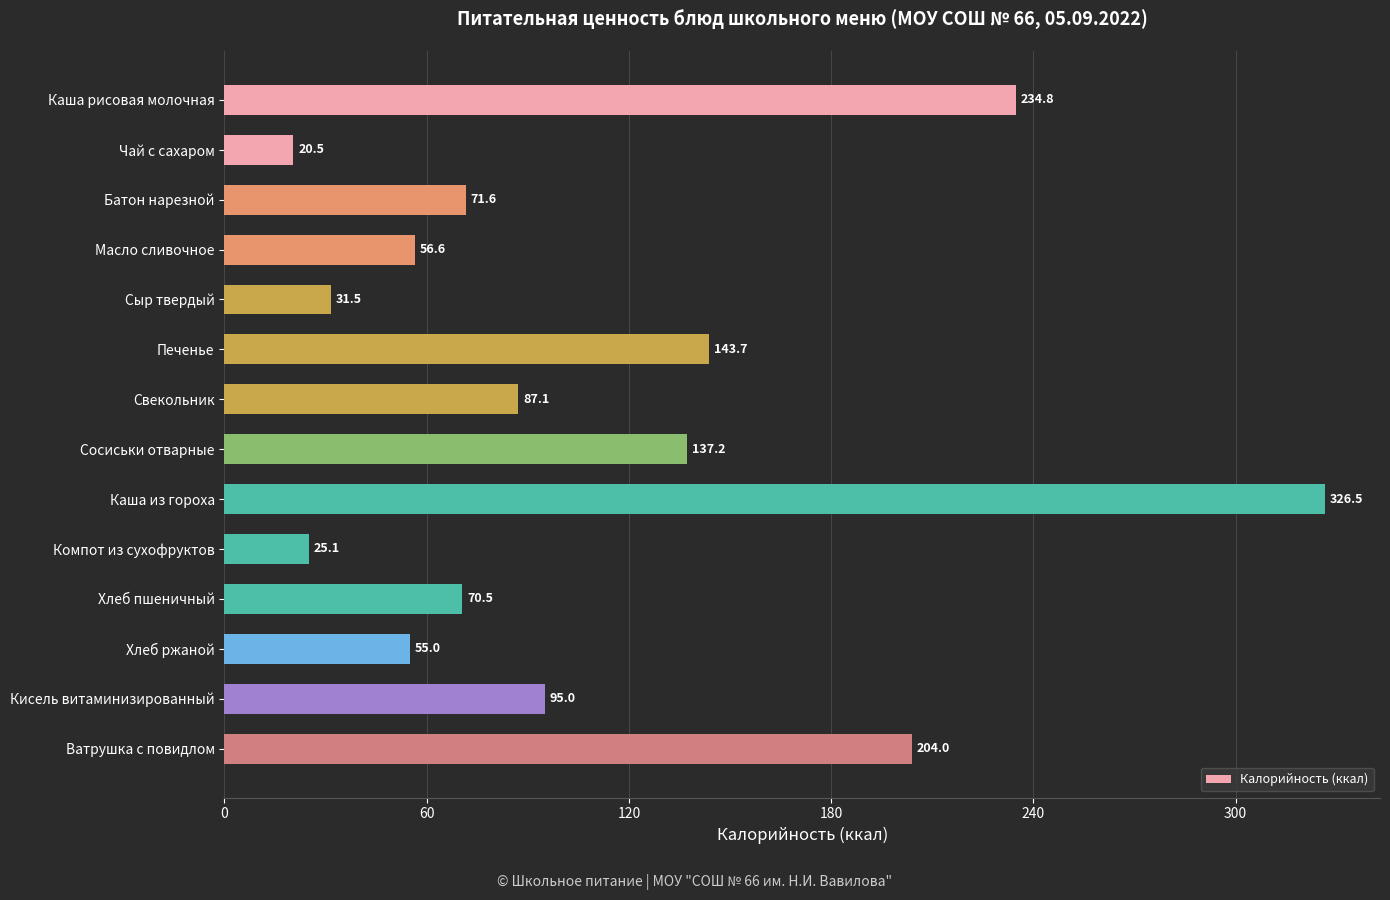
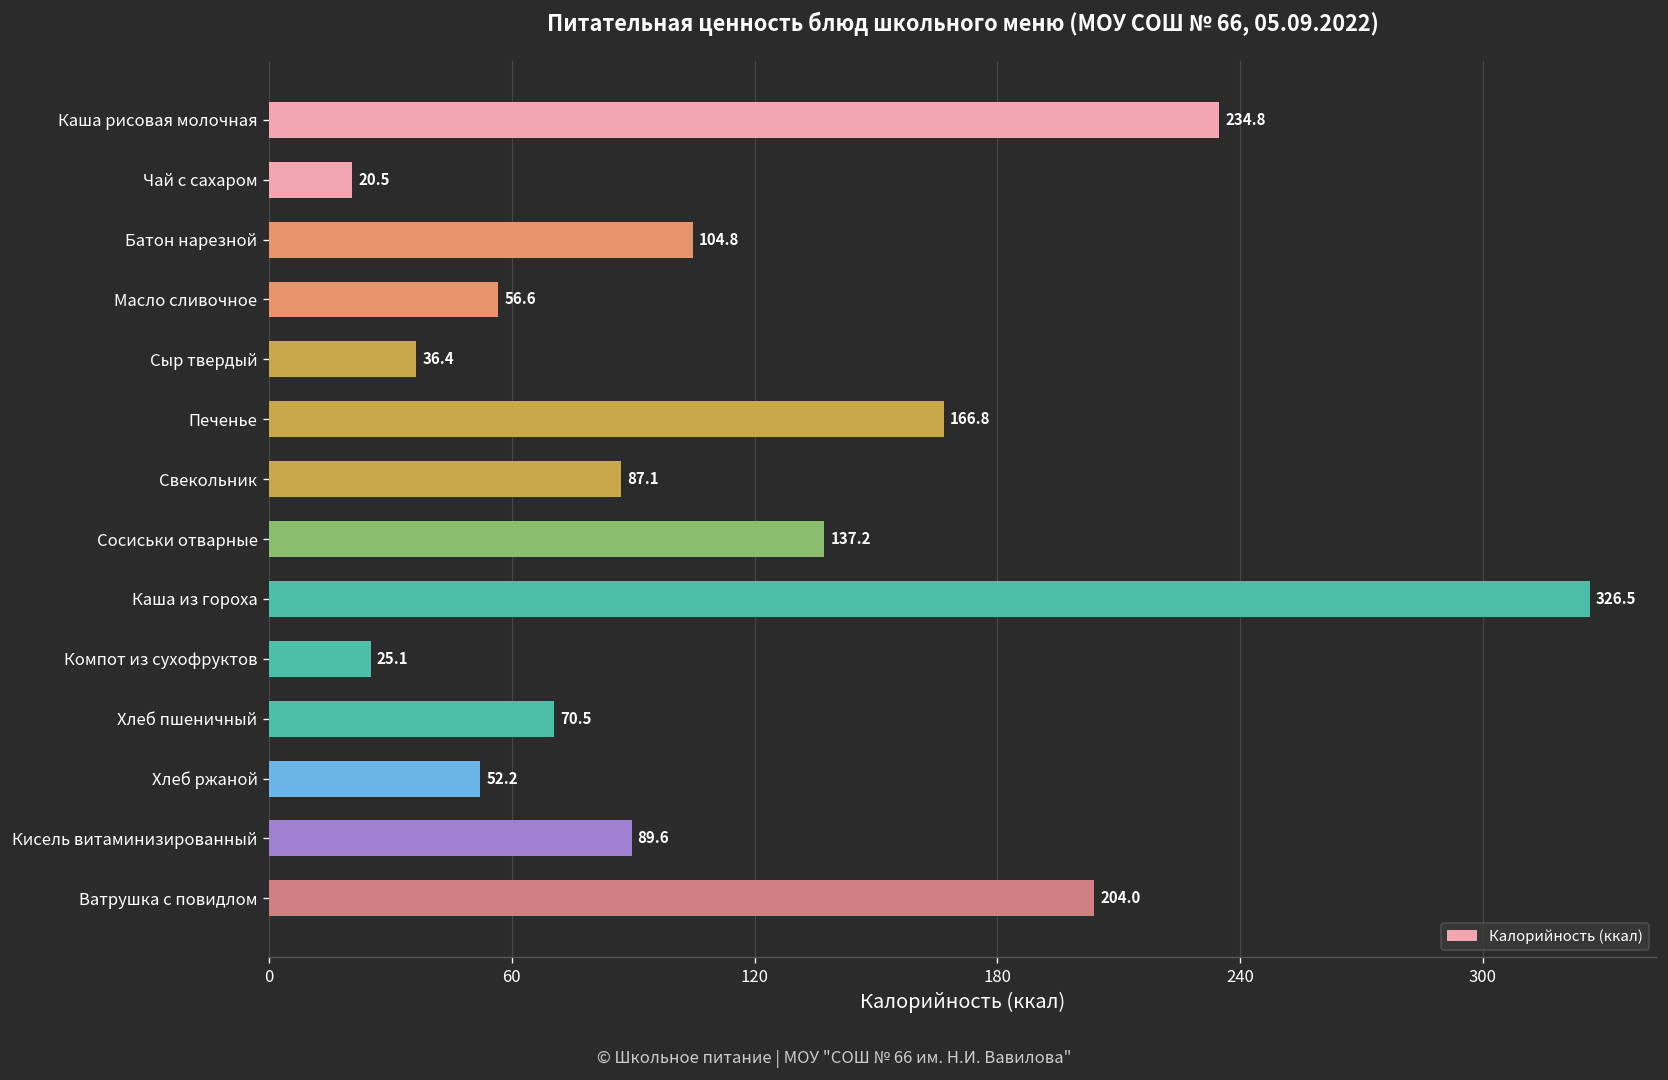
  {
    "Каша рисовая молочная": 234.8,
    "Чай с сахаром": 20.5,
-   "Батон нарезной": 71.6,
+   "Батон нарезной": 104.8,
    "Масло сливочное": 56.6,
-   "Сыр твердый": 31.5,
-   "Печенье": 143.7,
+   "Сыр твердый": 36.4,
+   "Печенье": 166.8,
    "Свекольник": 87.1,
    "Сосиськи отварные": 137.2,
    "Каша из гороха": 326.5,
    "Компот из сухофруктов": 25.1,
    "Хлеб пшеничный": 70.5,
-   "Хлеб ржаной": 55.0,
-   "Кисель витаминизированный": 95.0,
+   "Хлеб ржаной": 52.2,
+   "Кисель витаминизированный": 89.6,
    "Ватрушка с повидлом": 204.0
  }
